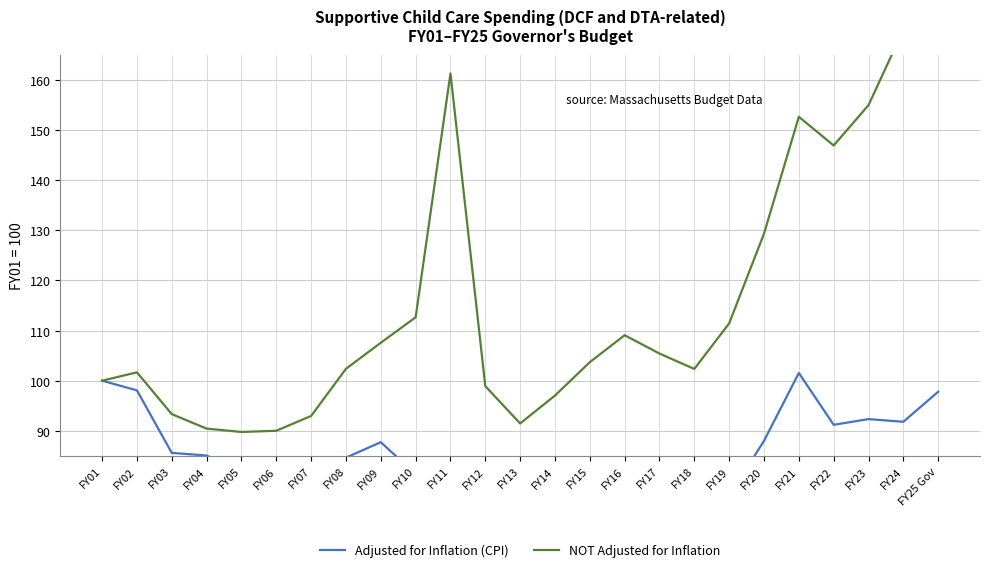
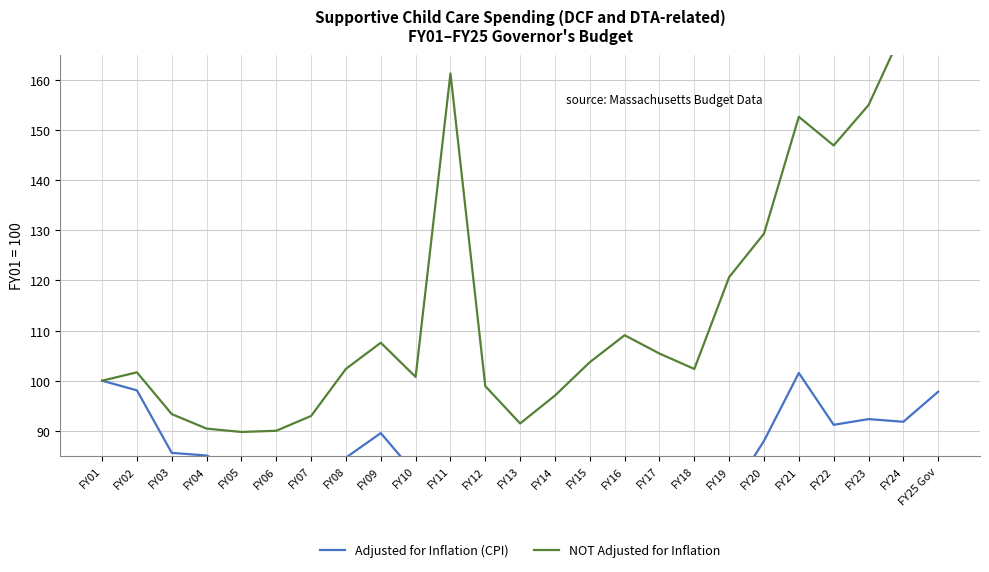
  {
    "Adjusted for Inflation (CPI)": {
      "FY02": 98,
      "FY03": 86,
      "FY04": 85,
      "FY08": 85,
-     "FY09": 88,
+     "FY09": 90,
      "FY20": 88,
      "FY21": 102,
      "FY22": 91,
      "FY23": 92,
      "FY24": 92,
      "FY25 Gov": 98
    },
    "NOT Adjusted for Inflation": {
      "FY02": 102,
      "FY03": 93,
      "FY04": 90,
      "FY05": 90,
      "FY06": 90,
      "FY07": 93,
      "FY08": 102,
      "FY09": 108,
-     "FY10": 113,
+     "FY10": 101,
      "FY11": 161,
      "FY12": 99,
      "FY13": 91,
      "FY14": 97,
      "FY15": 104,
      "FY16": 109,
      "FY17": 105,
      "FY18": 102,
-     "FY19": 111,
+     "FY19": 121,
      "FY20": 129,
      "FY21": 153,
      "FY22": 147,
      "FY23": 155
    }
  }
